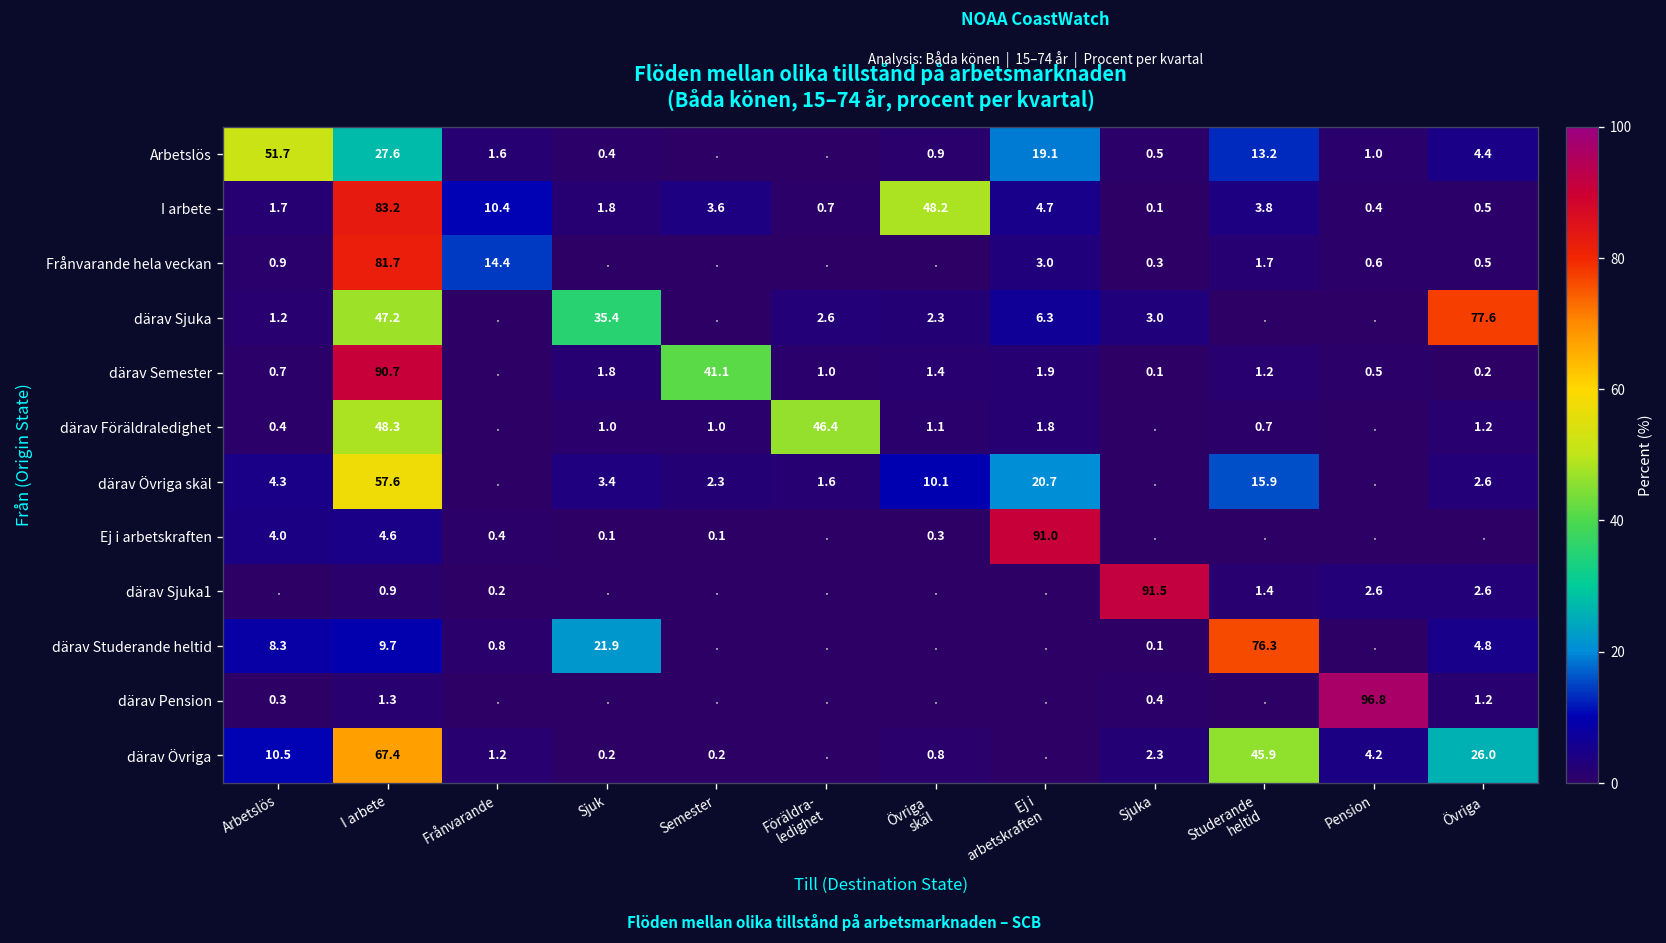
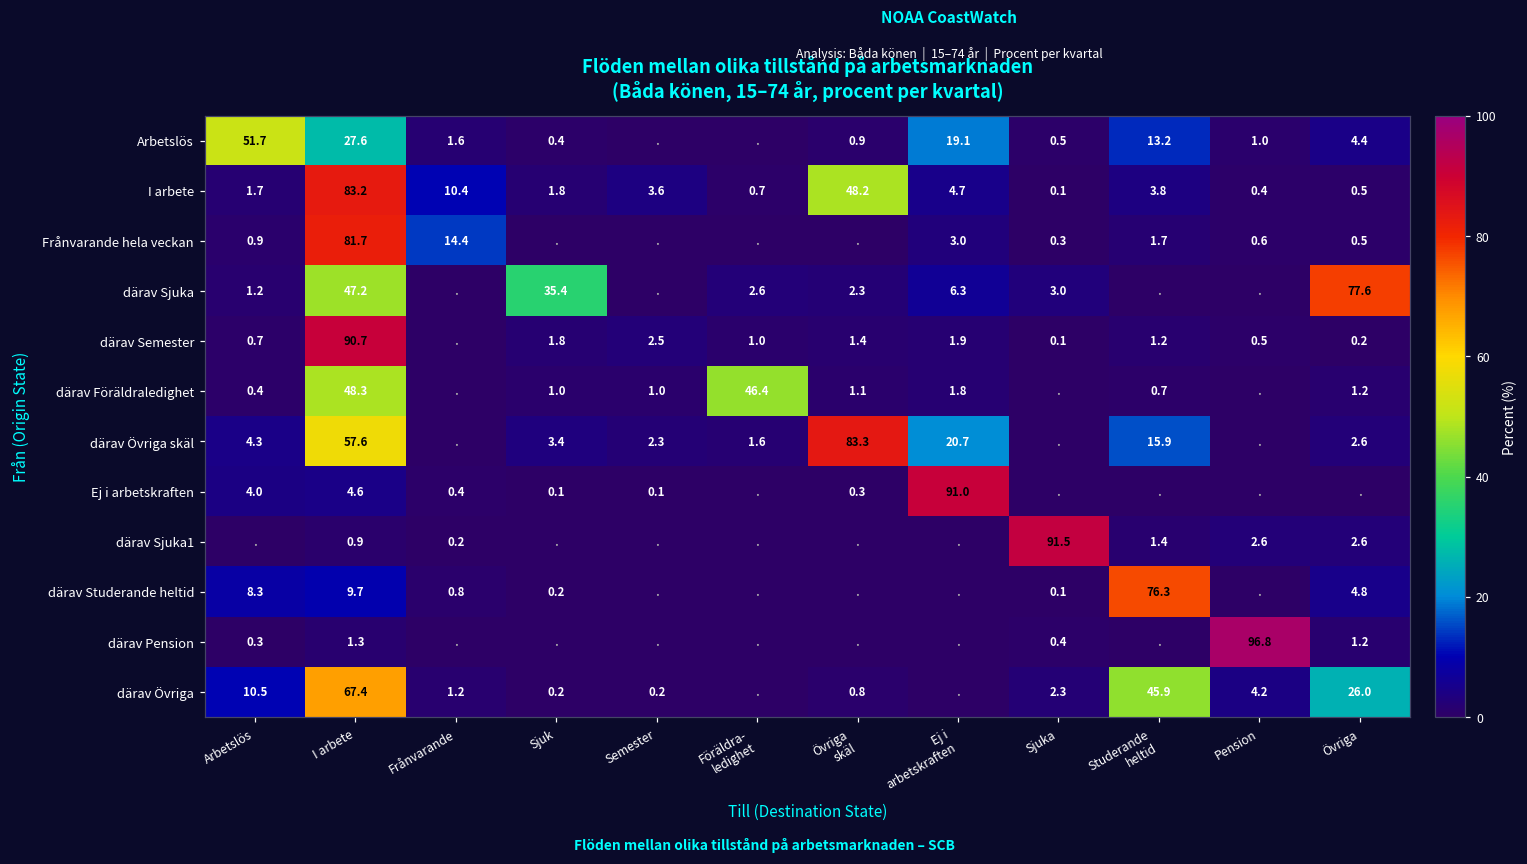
  {
    "Arbetslös": {
      "Arbetslös": 51.7,
      "I arbete": 27.6,
      "Frånvarande": 1.6,
      "Sjuk": 0.4,
      "Övriga skäl": 0.9,
      "Ej i arbetskraften": 19.1,
      "Sjuka": 0.5,
      "Studerande heltid": 13.2,
      "Pension": 1.0,
      "Övriga": 4.4
    },
    "I arbete": {
      "Arbetslös": 1.7,
      "I arbete": 83.2,
      "Frånvarande": 10.4,
      "Sjuk": 1.8,
      "Semester": 3.6,
      "Föräldra- ledighet": 0.7,
      "Övriga skäl": 48.2,
      "Ej i arbetskraften": 4.7,
      "Sjuka": 0.1,
      "Studerande heltid": 3.8,
      "Pension": 0.4,
      "Övriga": 0.5
    },
    "Frånvarande hela veckan": {
      "Arbetslös": 0.9,
      "I arbete": 81.7,
      "Frånvarande": 14.4,
      "Ej i arbetskraften": 3.0,
      "Sjuka": 0.3,
      "Studerande heltid": 1.7,
      "Pension": 0.6,
      "Övriga": 0.5
    },
    "därav Sjuka": {
      "Arbetslös": 1.2,
      "I arbete": 47.2,
      "Sjuk": 35.4,
      "Föräldra- ledighet": 2.6,
      "Övriga skäl": 2.3,
      "Ej i arbetskraften": 6.3,
      "Sjuka": 3.0,
      "Övriga": 77.6
    },
    "därav Semester": {
      "Arbetslös": 0.7,
      "I arbete": 90.7,
      "Sjuk": 1.8,
-     "Semester": 41.1,
+     "Semester": 2.5,
      "Föräldra- ledighet": 1.0,
      "Övriga skäl": 1.4,
      "Ej i arbetskraften": 1.9,
      "Sjuka": 0.1,
      "Studerande heltid": 1.2,
      "Pension": 0.5,
      "Övriga": 0.2
    },
    "därav Föräldraledighet": {
      "Arbetslös": 0.4,
      "I arbete": 48.3,
      "Sjuk": 1.0,
      "Semester": 1.0,
      "Föräldra- ledighet": 46.4,
      "Övriga skäl": 1.1,
      "Ej i arbetskraften": 1.8,
      "Studerande heltid": 0.7,
      "Övriga": 1.2
    },
    "därav Övriga skäl": {
      "Arbetslös": 4.3,
      "I arbete": 57.6,
      "Sjuk": 3.4,
      "Semester": 2.3,
      "Föräldra- ledighet": 1.6,
-     "Övriga skäl": 10.1,
+     "Övriga skäl": 83.3,
      "Ej i arbetskraften": 20.7,
      "Studerande heltid": 15.9,
      "Övriga": 2.6
    },
    "Ej i arbetskraften": {
      "Arbetslös": 4.0,
      "I arbete": 4.6,
      "Frånvarande": 0.4,
      "Sjuk": 0.1,
      "Semester": 0.1,
      "Övriga skäl": 0.3,
      "Ej i arbetskraften": 91.0
    },
    "därav Sjuka1": {
      "I arbete": 0.9,
      "Frånvarande": 0.2,
      "Sjuka": 91.5,
      "Studerande heltid": 1.4,
      "Pension": 2.6,
      "Övriga": 2.6
    },
    "därav Studerande heltid": {
      "Arbetslös": 8.3,
      "I arbete": 9.7,
      "Frånvarande": 0.8,
-     "Sjuk": 21.9,
+     "Sjuk": 0.2,
      "Sjuka": 0.1,
      "Studerande heltid": 76.3,
      "Övriga": 4.8
    },
    "därav Pension": {
      "Arbetslös": 0.3,
      "I arbete": 1.3,
      "Sjuka": 0.4,
      "Pension": 96.8,
      "Övriga": 1.2
    },
    "därav Övriga": {
      "Arbetslös": 10.5,
      "I arbete": 67.4,
      "Frånvarande": 1.2,
      "Sjuk": 0.2,
      "Semester": 0.2,
      "Övriga skäl": 0.8,
      "Sjuka": 2.3,
      "Studerande heltid": 45.9,
      "Pension": 4.2,
      "Övriga": 26.0
    }
  }
